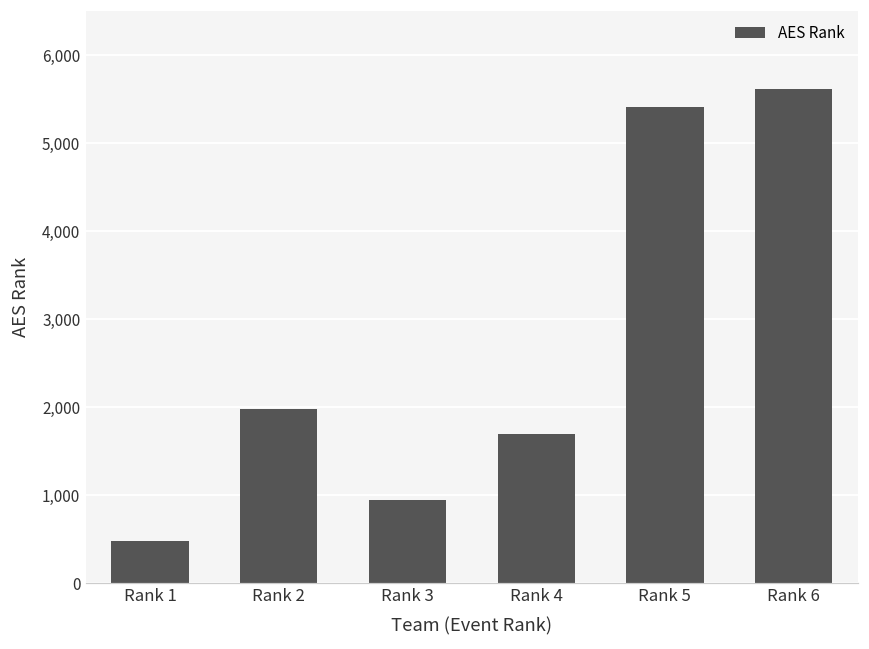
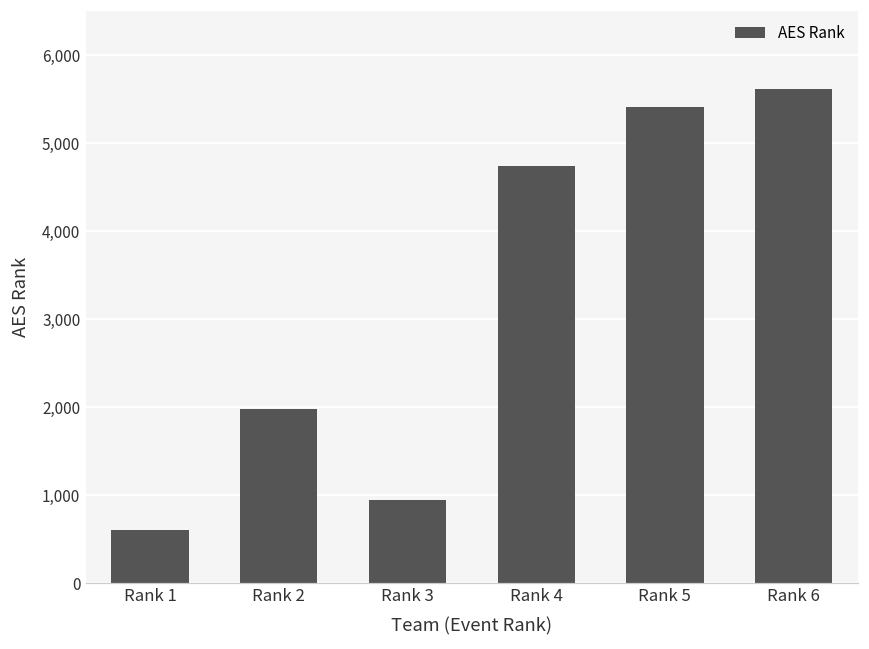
  {
-   "Rank 1": "500",
+   "Rank 1": "600",
    "Rank 2": "2,000",
    "Rank 3": "900",
-   "Rank 4": "1,700",
+   "Rank 4": "4,700",
    "Rank 5": "5,400",
    "Rank 6": "5,600"
  }
